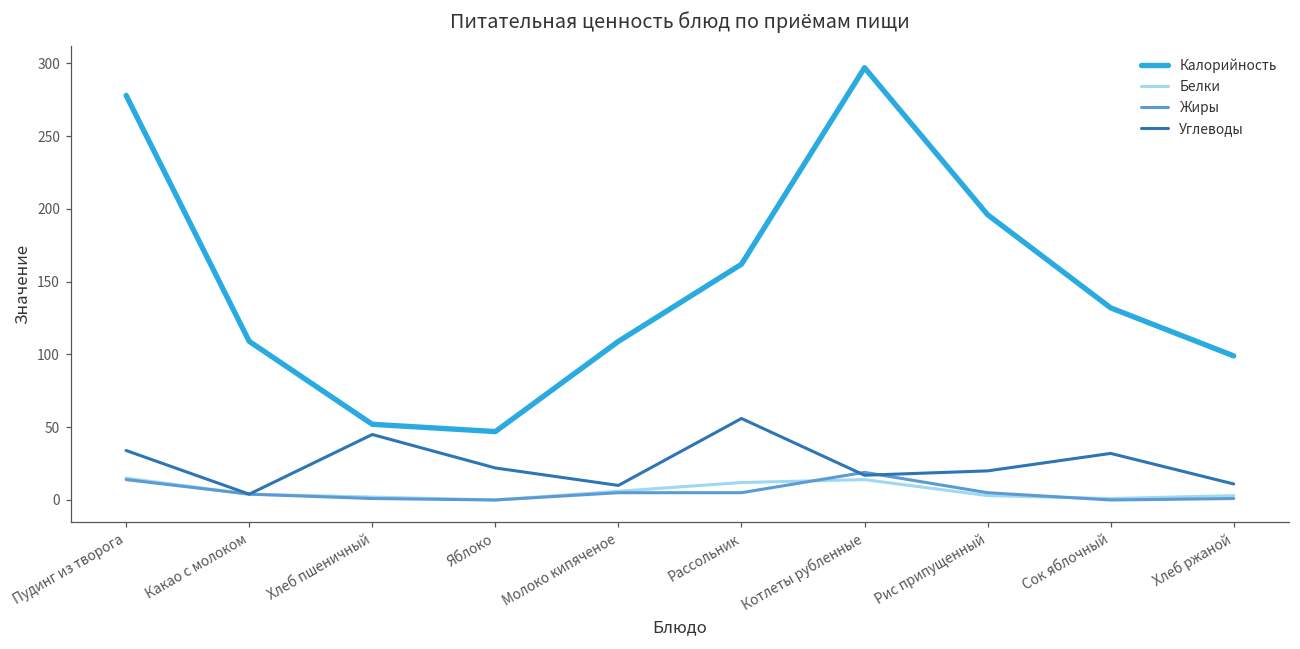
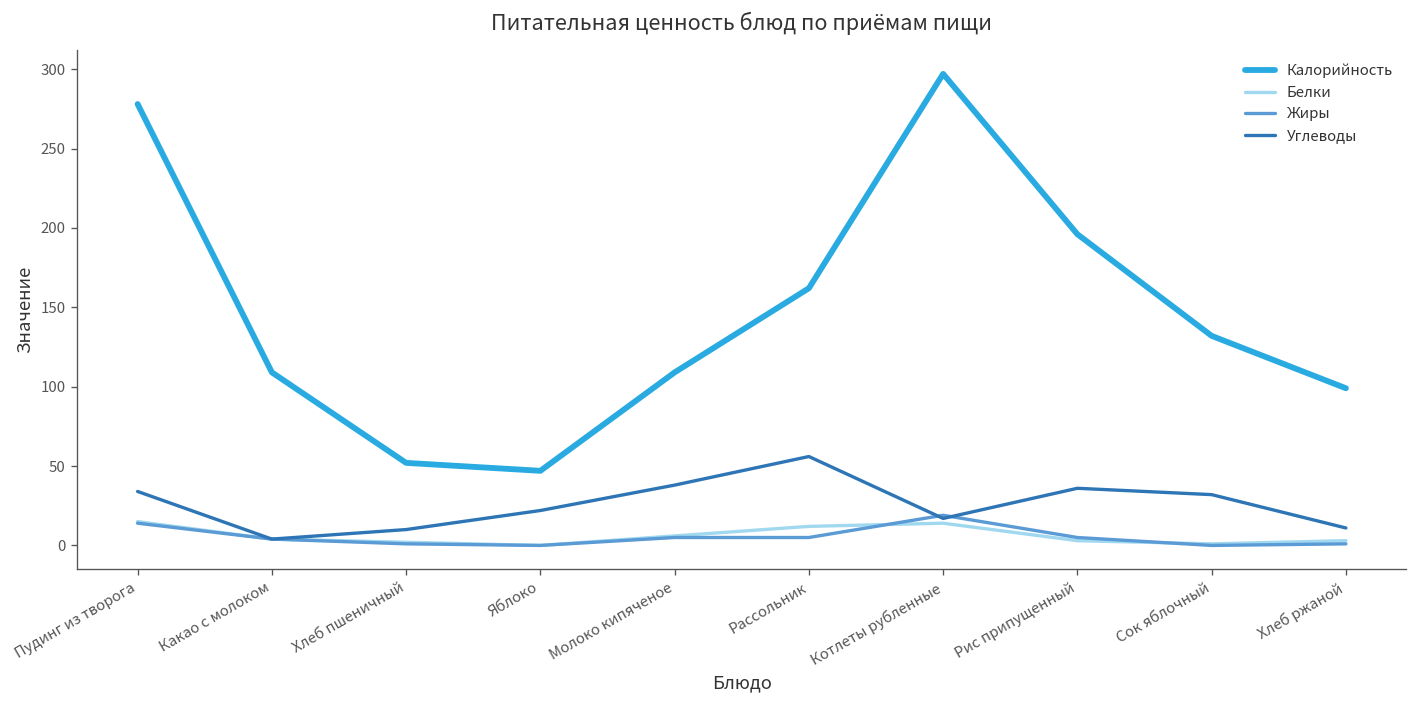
  {
    "Белки": {
      "Рассольник": 12,
      "Котлеты рубленные": 14,
      "Рис припущенный": 3,
      "Хлеб ржаной": 3
    },
    "Углеводы": {
      "Пудинг из творога": 34,
-     "Хлеб пшеничный": 45,
+     "Хлеб пшеничный": 10,
      "Яблоко": 22,
-     "Молоко кипяченое": 10,
+     "Молоко кипяченое": 38,
      "Рассольник": 56,
      "Котлеты рубленные": 17,
-     "Рис припущенный": 20,
+     "Рис припущенный": 36,
      "Сок яблочный": 32,
      "Хлеб ржаной": 11
    }
  }
